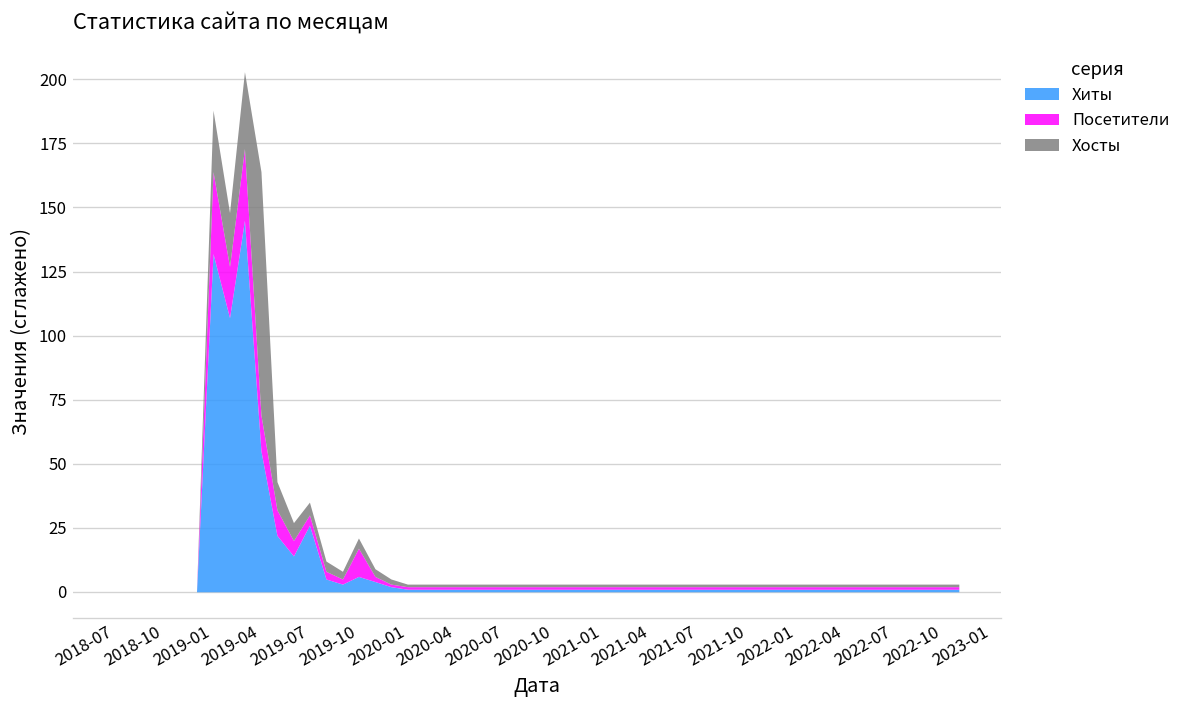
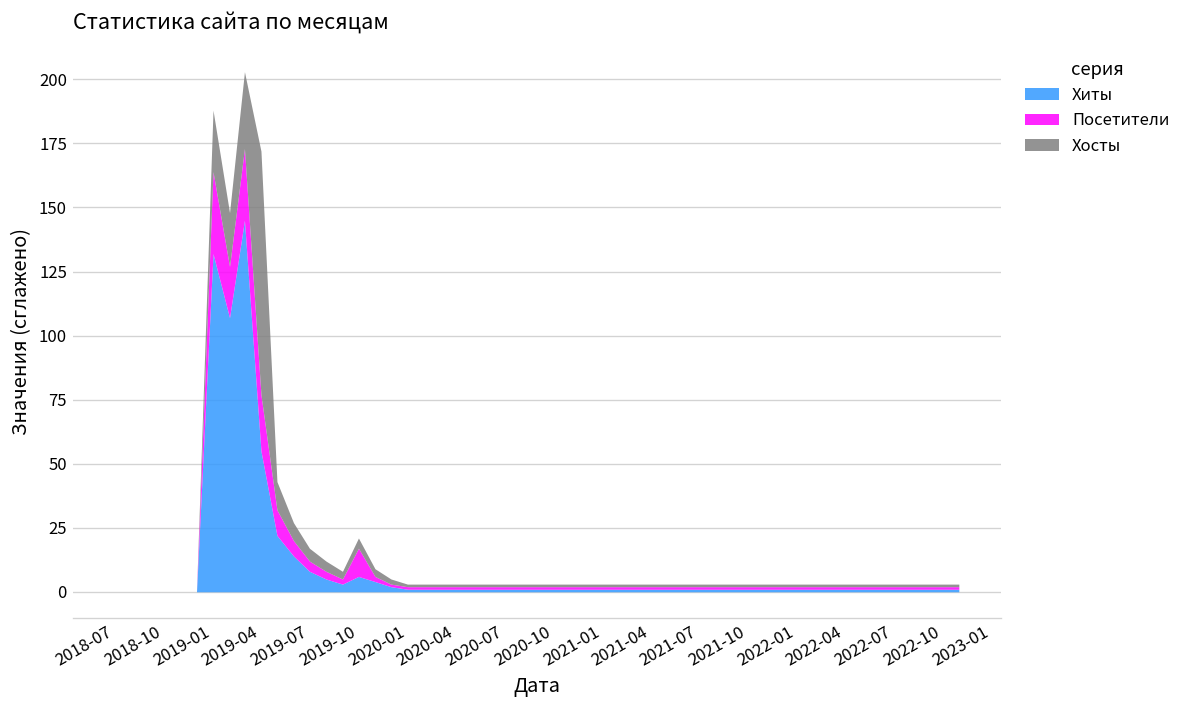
  {
    "Хиты": {
      "2019-01": 132,
      "2019-04": 55,
-     "2019-07": 26,
+     "2019-07": 8,
      "2019-10": 6
    },
    "Посетители": {
      "2019-01": 32,
-     "2019-04": 14,
+     "2019-04": 22,
      "2019-07": 4,
      "2019-10": 11
    },
    "Хосты": {
      "2019-01": 24,
      "2019-04": 95,
      "2019-07": 5,
      "2019-10": 4
    }
  }
